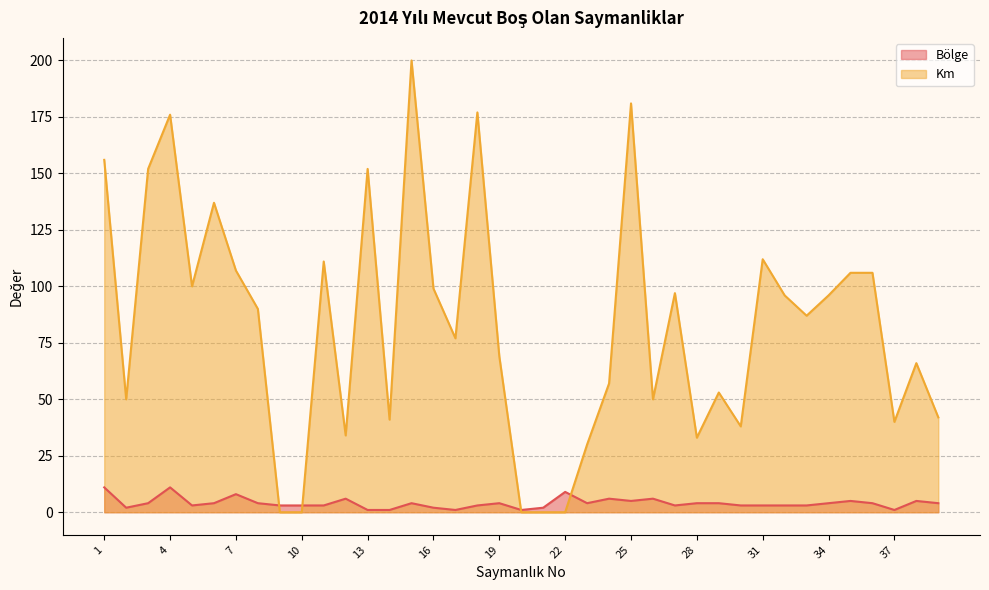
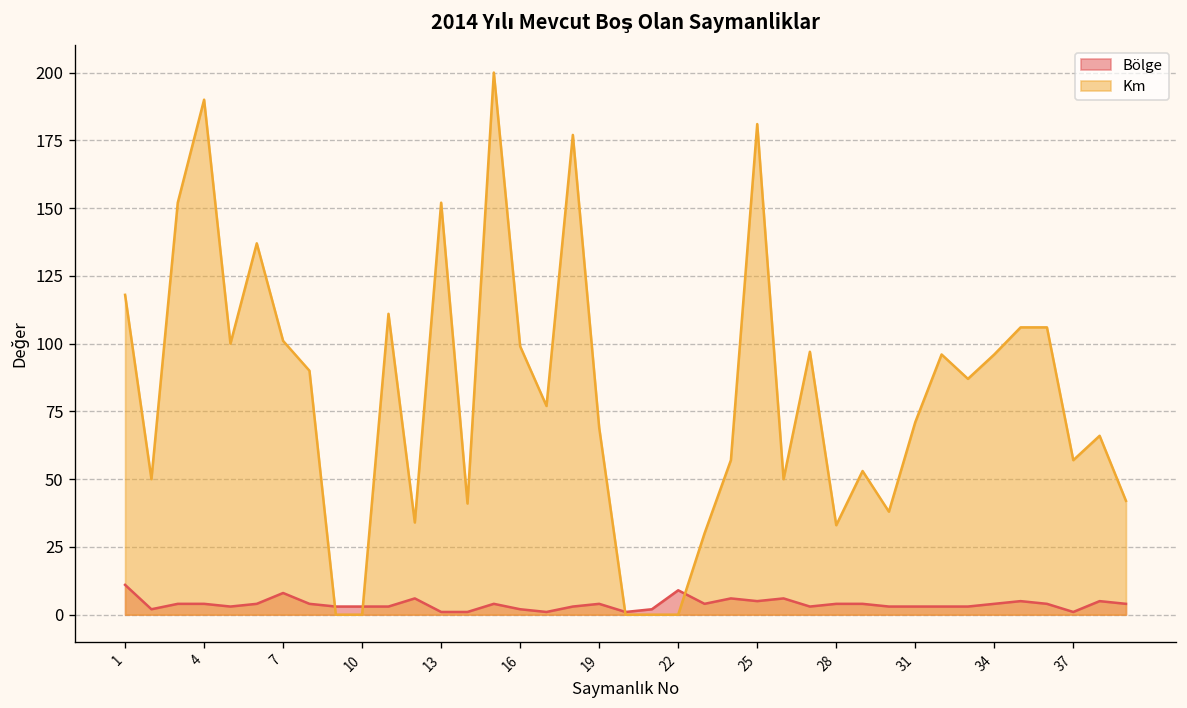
  {
    "Bölge": {
      "1": 11,
-     "4": 11,
+     "4": 4,
      "7": 8,
      "10": 3,
      "13": 1,
      "16": 2,
      "19": 4,
      "22": 9,
      "25": 5,
      "28": 4,
      "31": 3,
      "34": 4,
      "37": 1
    },
    "Km": {
-     "1": 156,
-     "4": 176,
-     "7": 107,
+     "1": 118,
+     "4": 190,
+     "7": 101,
      "10": 0,
      "13": 152,
      "16": 99,
      "19": 69,
      "22": 0,
      "25": 181,
      "28": 33,
-     "31": 112,
+     "31": 71,
      "34": 96,
-     "37": 40
+     "37": 57
    }
  }
